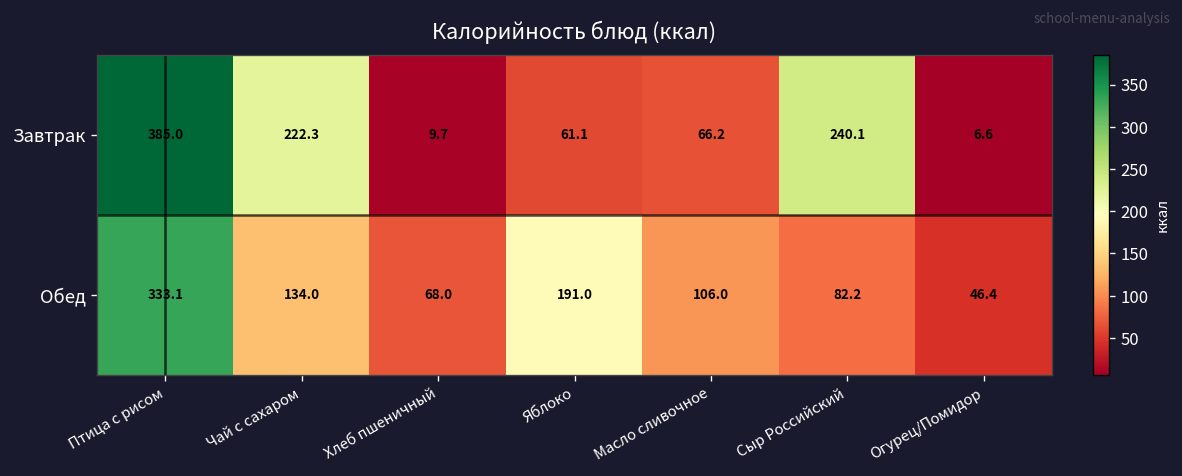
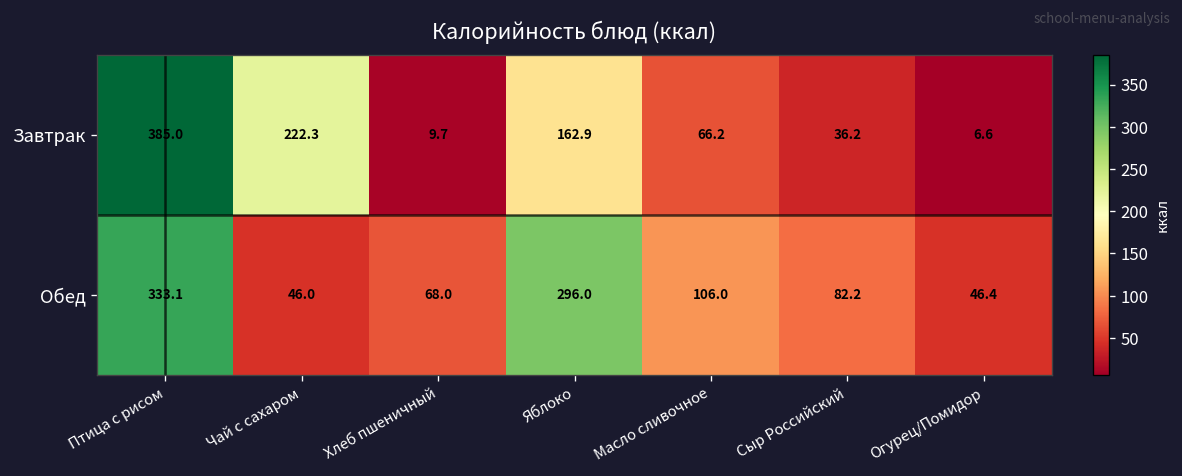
  {
    "Завтрак": {
      "Птица с рисом": 385.0,
      "Чай с сахаром": 222.3,
      "Хлеб пшеничный": 9.7,
-     "Яблоко": 61.1,
+     "Яблоко": 162.9,
      "Масло сливочное": 66.2,
-     "Сыр Российский": 240.1,
+     "Сыр Российский": 36.2,
      "Огурец/Помидор": 6.6
    },
    "Обед": {
      "Птица с рисом": 333.1,
-     "Чай с сахаром": 134.0,
+     "Чай с сахаром": 46.0,
      "Хлеб пшеничный": 68.0,
-     "Яблоко": 191.0,
+     "Яблоко": 296.0,
      "Масло сливочное": 106.0,
      "Сыр Российский": 82.2,
      "Огурец/Помидор": 46.4
    }
  }
